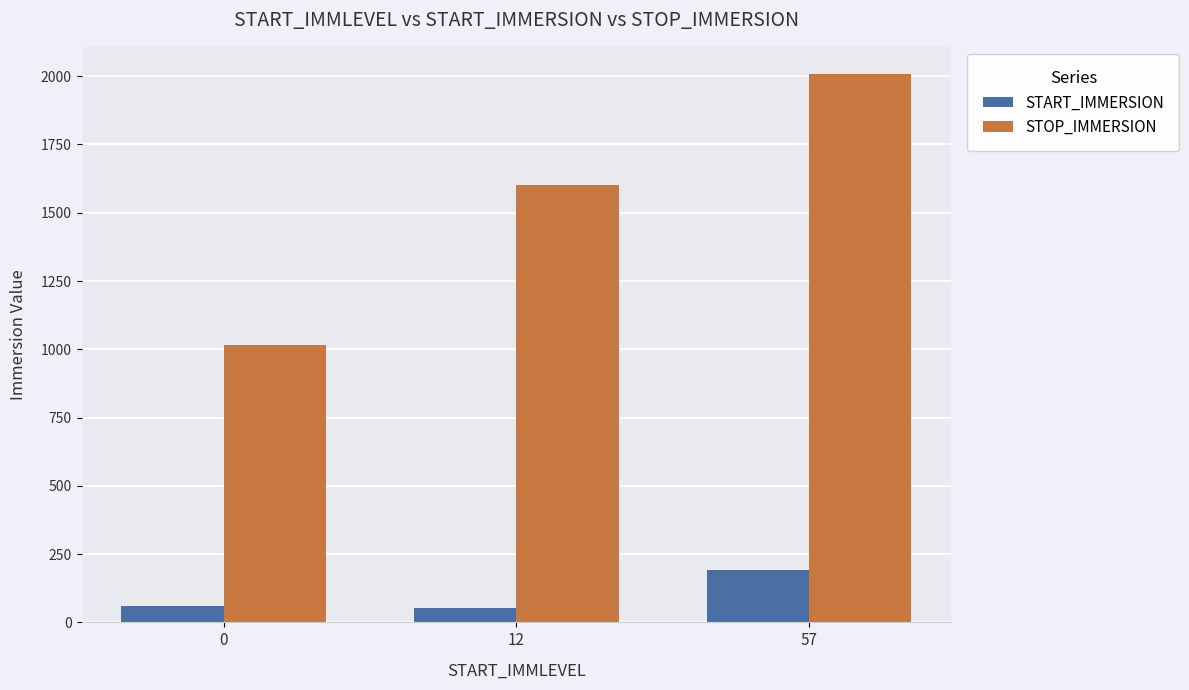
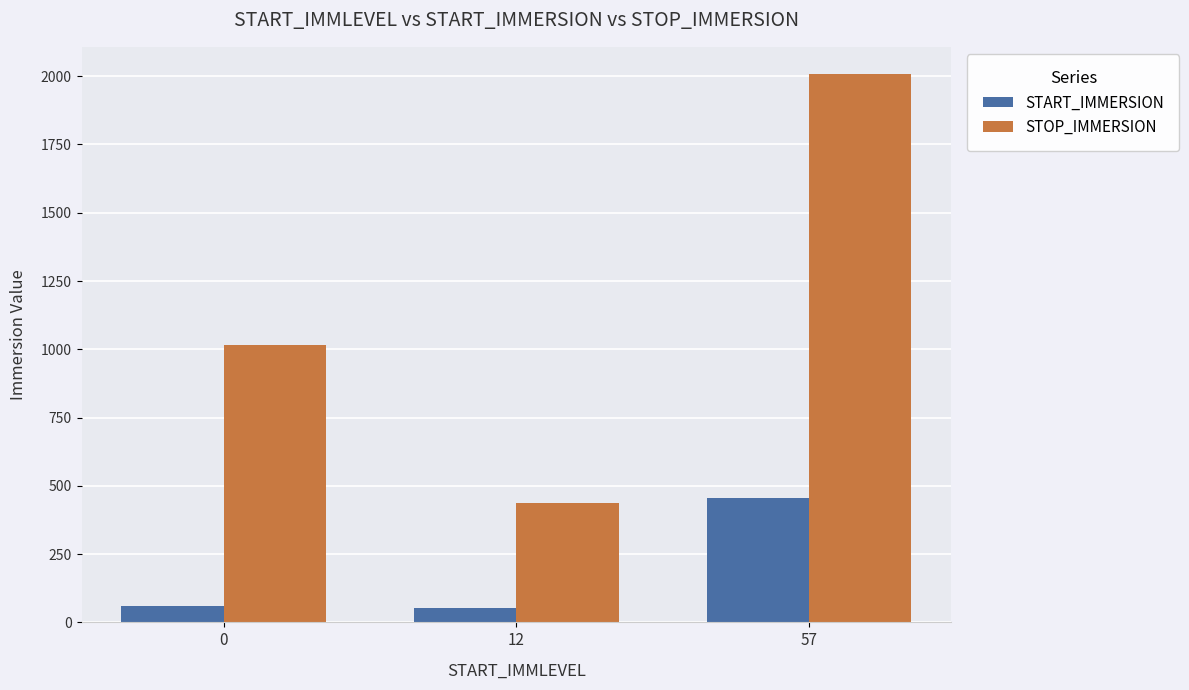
  {
    "START_IMMERSION": {
      "0": 60,
      "12": 50,
-     "57": 190
+     "57": 460
    },
    "STOP_IMMERSION": {
      "0": 1020,
-     "12": 1600,
+     "12": 440,
      "57": 2010
    }
  }
